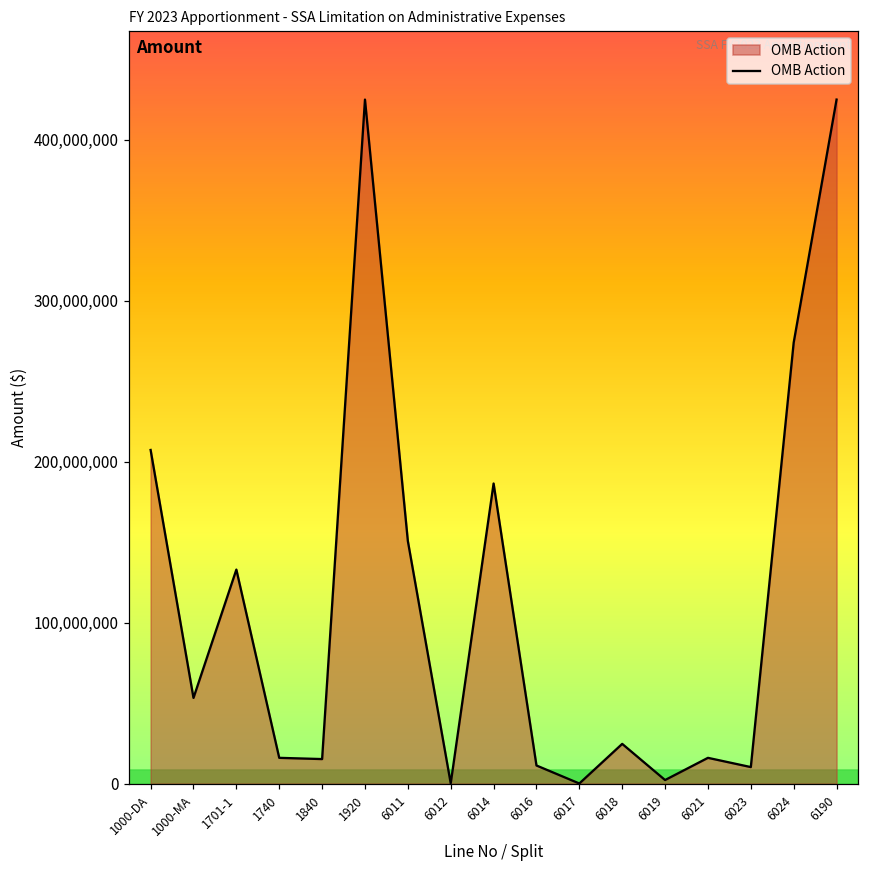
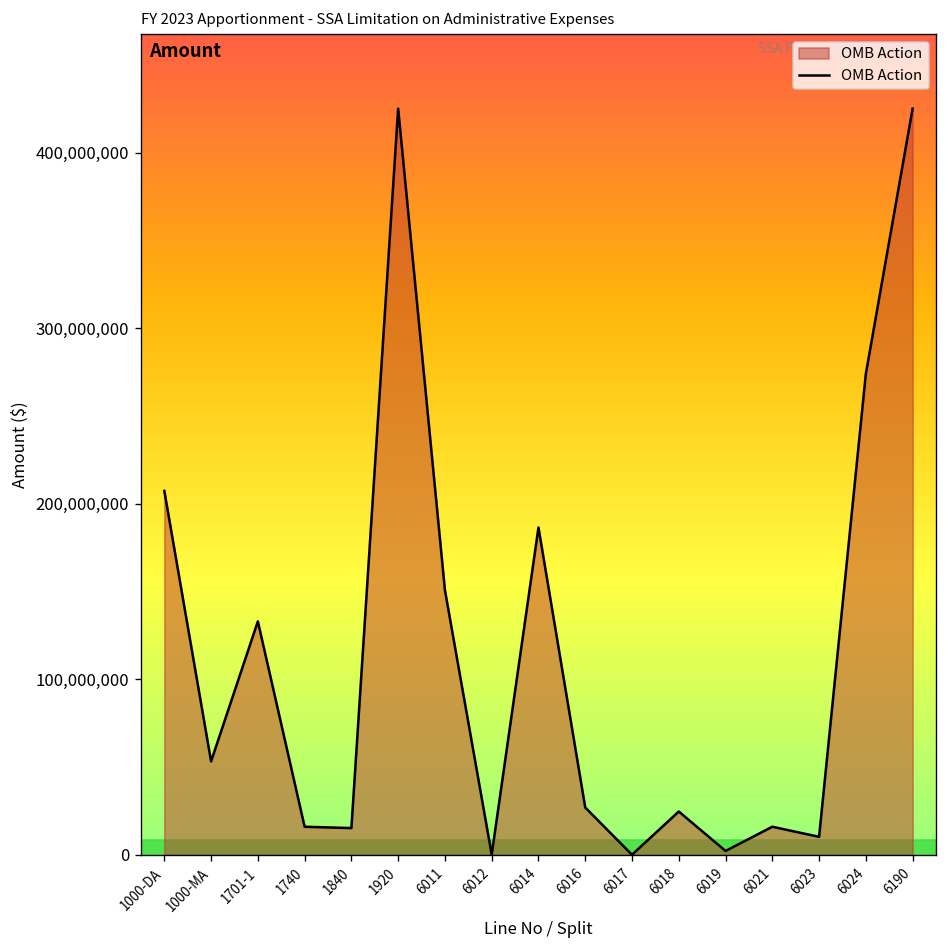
  {
    "1000-DA": "207,000,000",
    "1000-MA": "53,000,000",
    "1701-1": "133,000,000",
    "1740": "16,000,000",
    "1840": "15,000,000",
    "1920": "425,000,000",
    "6011": "151,000,000",
    "6014": "187,000,000",
-   "6016": "11,000,000",
+   "6016": "27,000,000",
    "6018": "25,000,000",
    "6021": "16,000,000",
    "6023": "10,000,000",
    "6024": "274,000,000",
    "6190": "425,000,000"
  }
